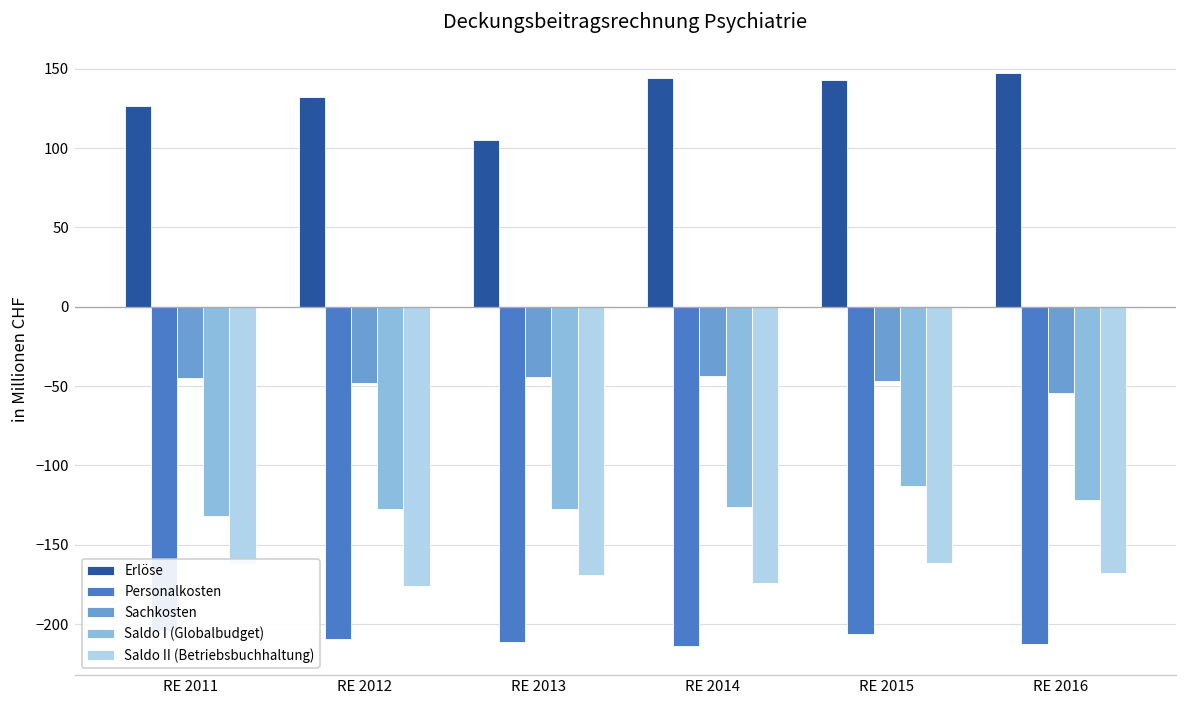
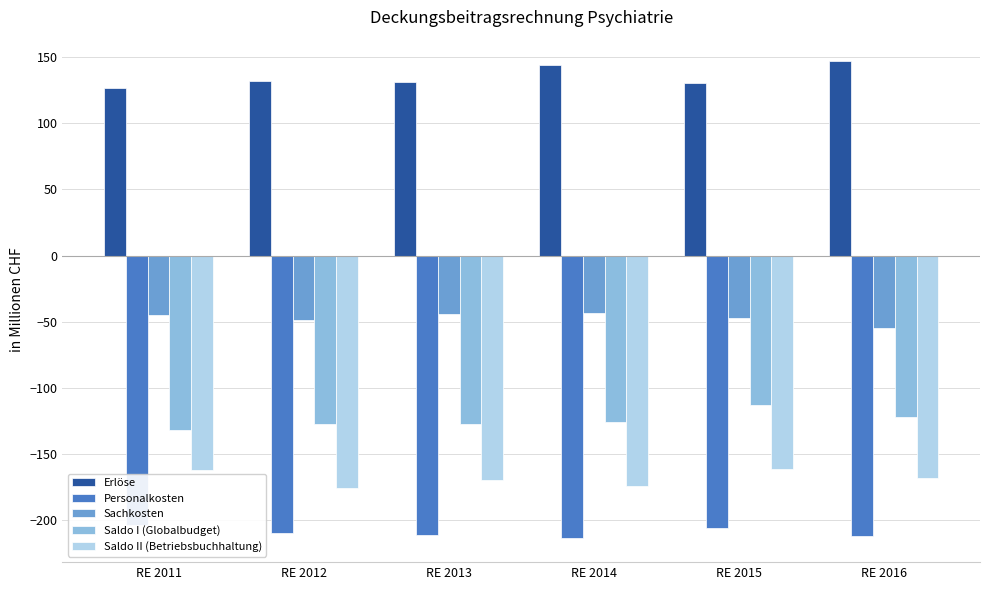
  {
    "Erlöse": {
      "RE 2011": 127,
      "RE 2012": 132,
-     "RE 2013": 105,
+     "RE 2013": 131,
      "RE 2014": 144,
-     "RE 2015": 143,
+     "RE 2015": 131,
      "RE 2016": 147
    }
  }
